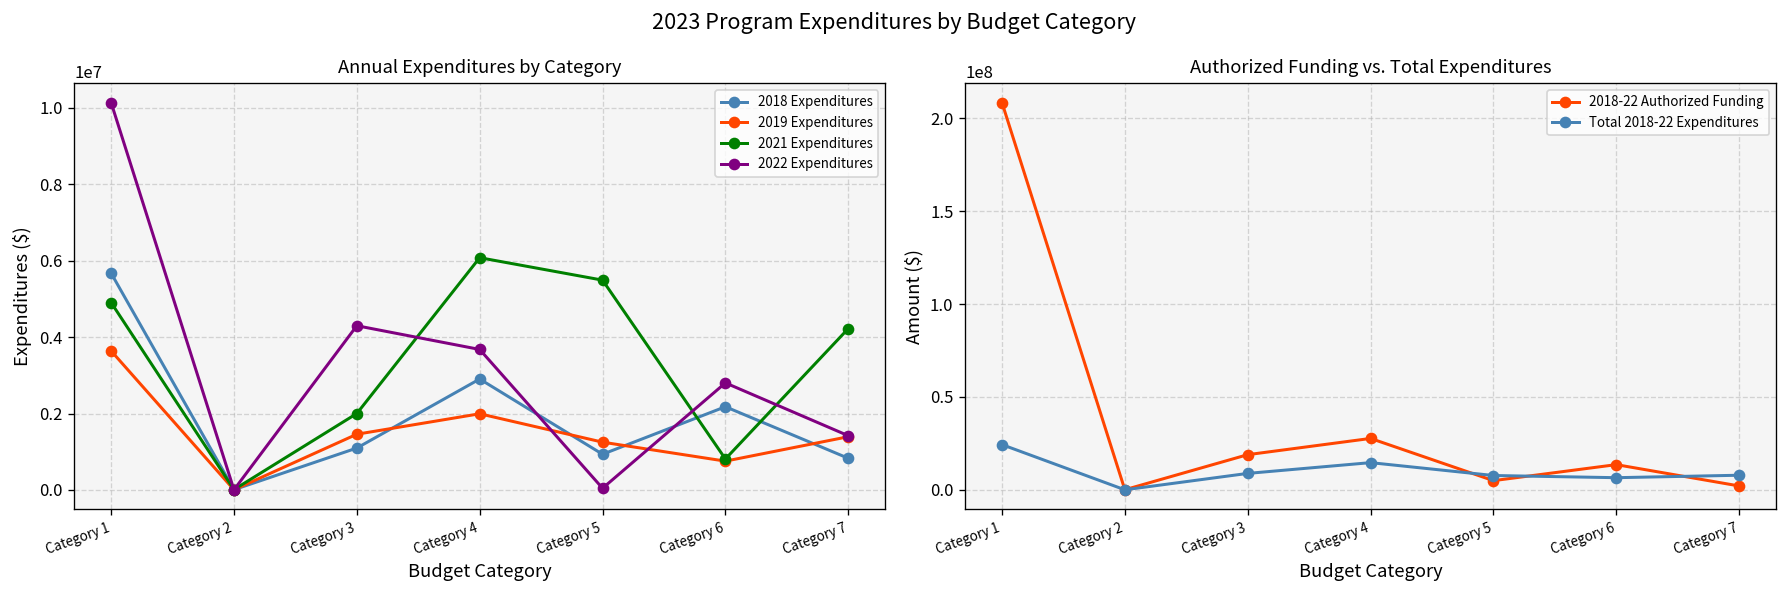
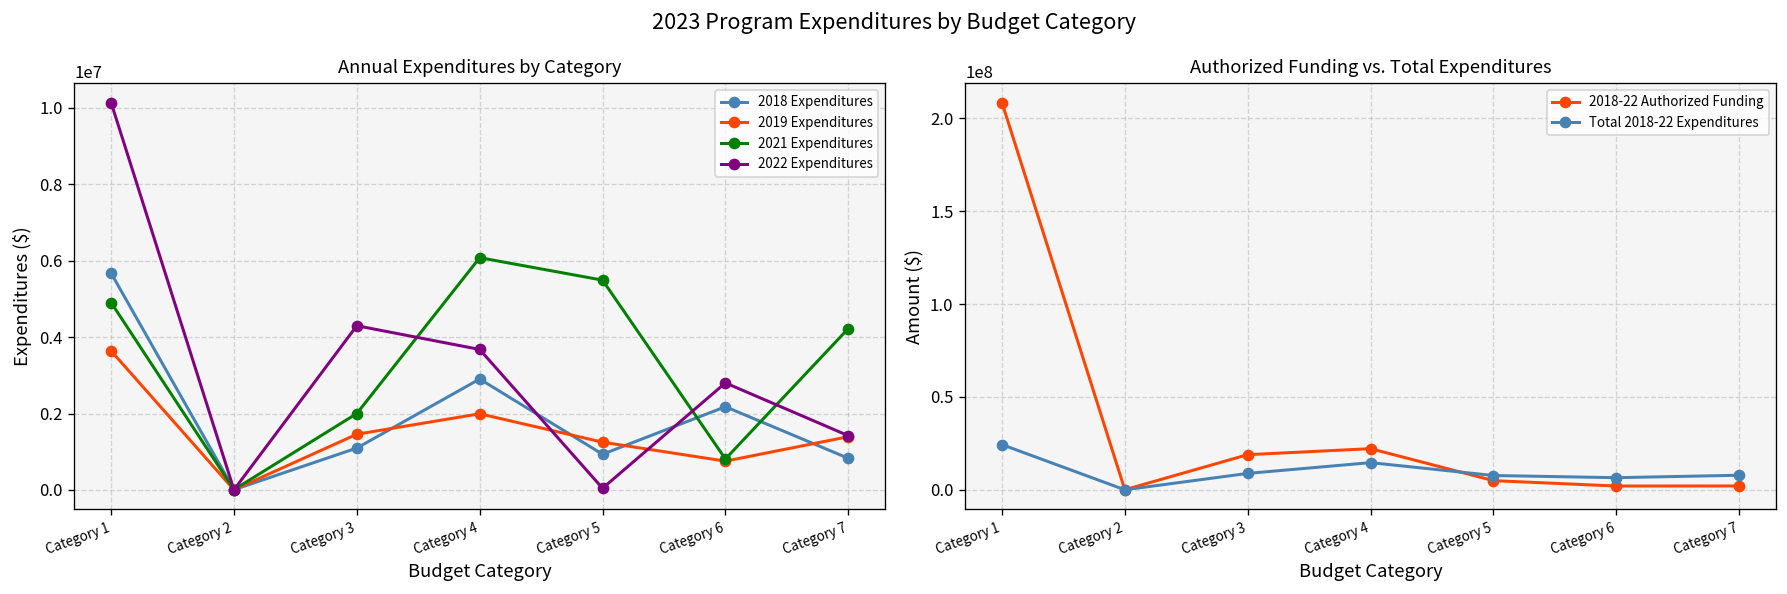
  {
    "Annual Expenditures by Category": {
      "2018 Expenditures": {
        "Category 1": 5700000,
        "Category 3": 1100000,
        "Category 4": 2900000,
        "Category 5": 900000,
        "Category 6": 2200000,
        "Category 7": 800000
      },
      "2019 Expenditures": {
        "Category 1": 3600000,
        "Category 3": 1500000,
        "Category 4": 2000000,
        "Category 5": 1300000
      },
      "2021 Expenditures": {
        "Category 1": 4900000,
        "Category 3": 2000000,
        "Category 4": 6100000,
        "Category 5": 5500000,
        "Category 7": 4200000
      },
      "2022 Expenditures": {
        "Category 1": 10100000,
        "Category 3": 4300000,
        "Category 4": 3700000,
        "Category 5": 0,
        "Category 6": 2800000
      }
    },
    "Authorized Funding vs. Total Expenditures": {
      "2018-22 Authorized Funding": {
        "Category 1": 208000000,
        "Category 3": 19000000,
-       "Category 4": 28000000,
+       "Category 4": 22000000,
        "Category 5": 5000000,
-       "Category 6": 14000000,
+       "Category 6": 2000000,
        "Category 7": 2000000
      },
      "Total 2018-22 Expenditures": {
        "Category 1": 24000000,
        "Category 3": 9000000,
        "Category 4": 15000000,
        "Category 5": 8000000,
        "Category 6": 7000000,
        "Category 7": 8000000
      }
    }
  }
